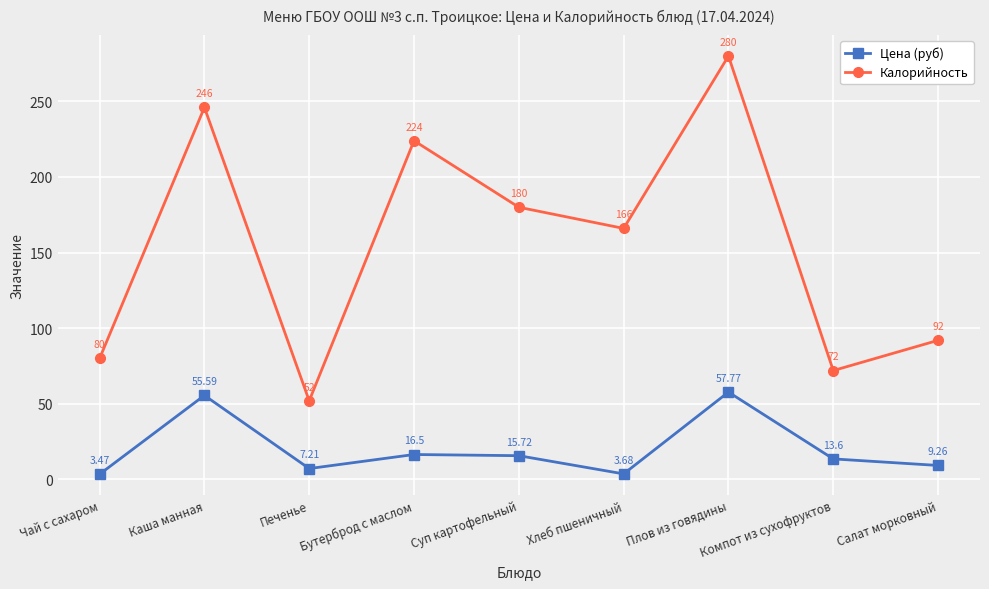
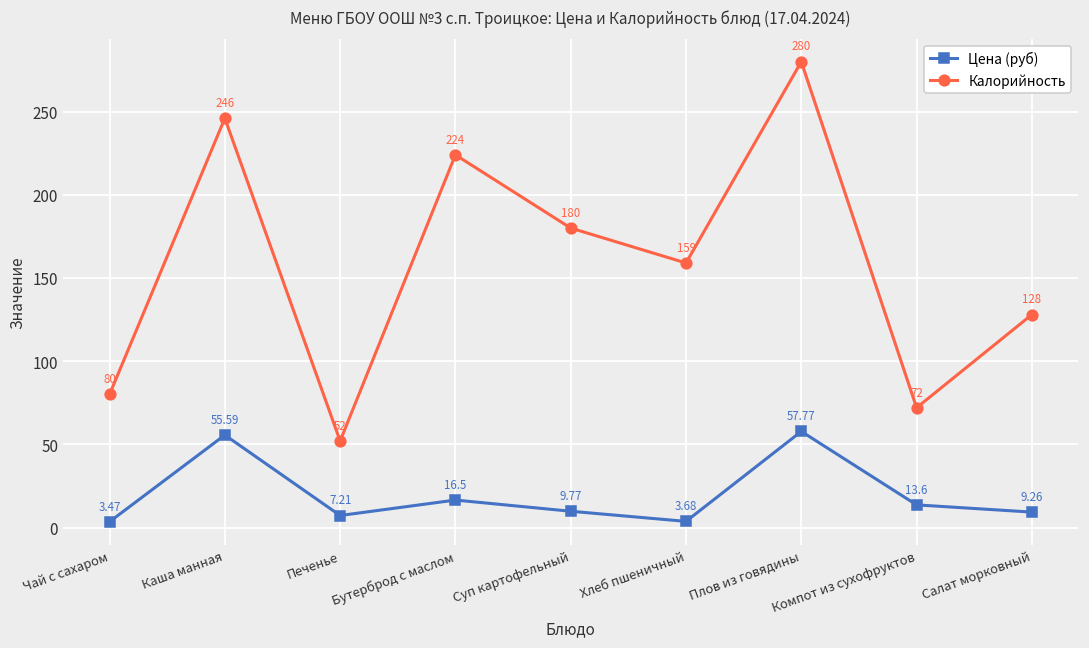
  {
    "Цена (руб)": {
      "Чай с сахаром": 3.47,
      "Каша манная": 55.59,
      "Печенье": 7.21,
      "Бутерброд с маслом": 16.5,
-     "Суп картофельный": 15.72,
+     "Суп картофельный": 9.77,
      "Хлеб пшеничный": 3.68,
      "Плов из говядины": 57.77,
      "Компот из сухофруктов": 13.6,
      "Салат морковный": 9.26
    },
    "Калорийность": {
      "Чай с сахаром": 80,
      "Каша манная": 246,
      "Печенье": 52,
      "Бутерброд с маслом": 224,
      "Суп картофельный": 180,
-     "Хлеб пшеничный": 166,
+     "Хлеб пшеничный": 159,
      "Плов из говядины": 280,
      "Компот из сухофруктов": 72,
-     "Салат морковный": 92
+     "Салат морковный": 128
    }
  }
